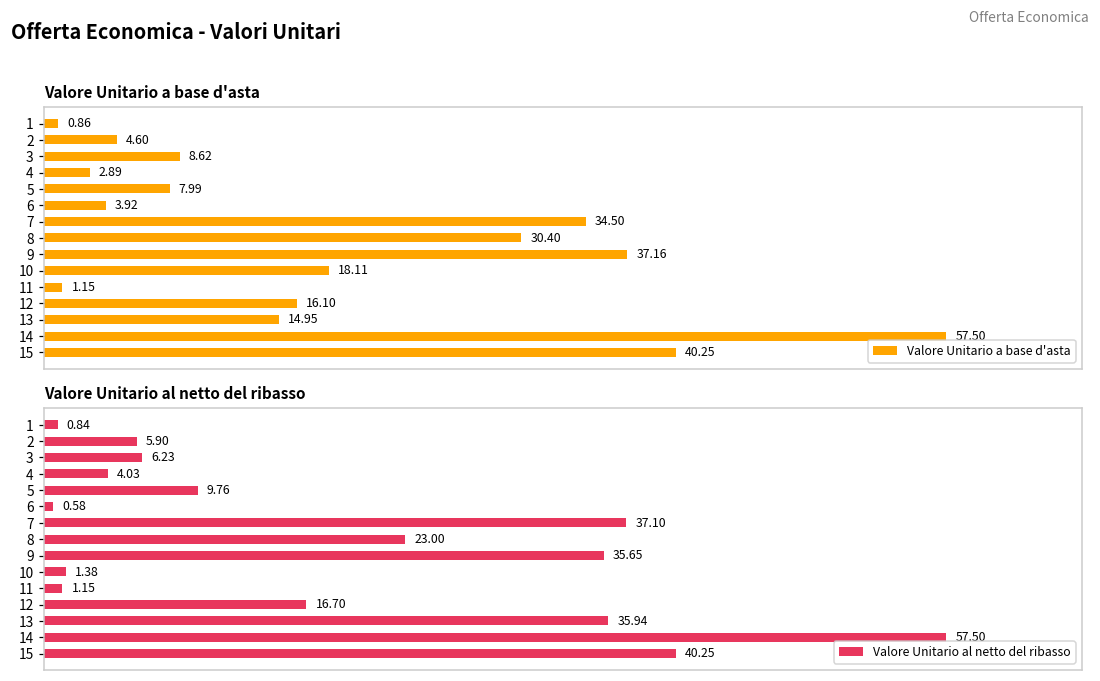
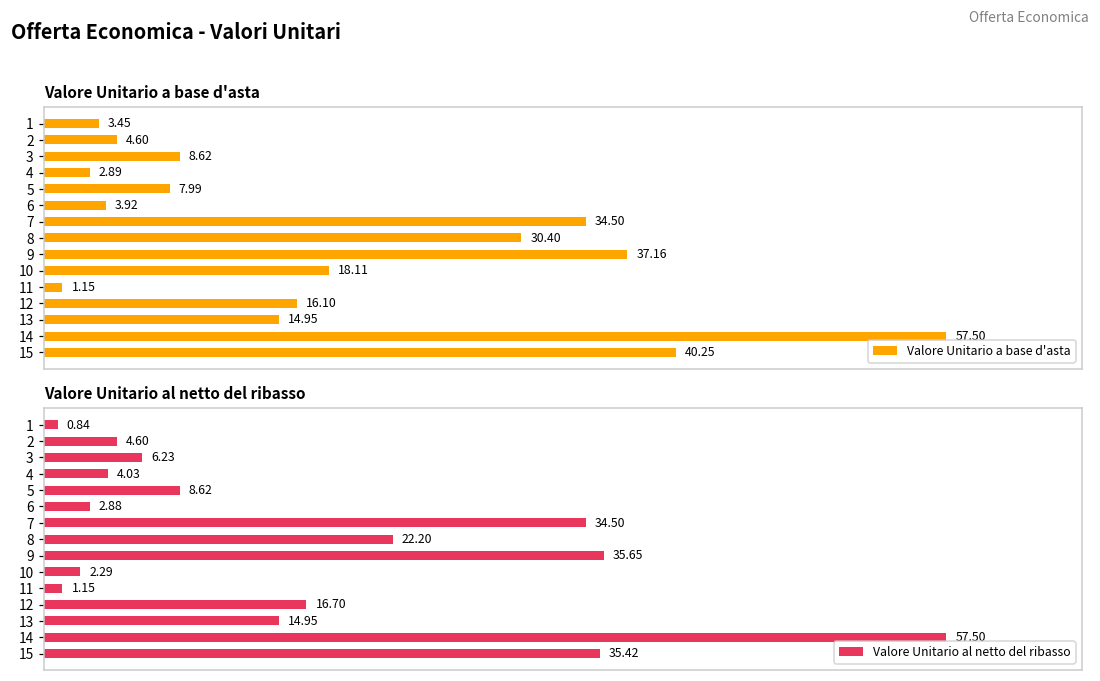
  {
    "Valore Unitario a base d'asta": {
-     "1": 0.86,
+     "1": 3.45,
      "2": 4.60,
      "3": 8.62,
      "4": 2.89,
      "5": 7.99,
      "6": 3.92,
      "7": 34.50,
      "8": 30.40,
      "9": 37.16,
      "10": 18.11,
      "11": 1.15,
      "12": 16.10,
      "13": 14.95,
      "14": 57.50,
      "15": 40.25
    },
    "Valore Unitario al netto del ribasso": {
      "1": 0.84,
-     "2": 5.90,
+     "2": 4.60,
      "3": 6.23,
      "4": 4.03,
-     "5": 9.76,
-     "6": 0.58,
-     "7": 37.10,
-     "8": 23.00,
+     "5": 8.62,
+     "6": 2.88,
+     "7": 34.50,
+     "8": 22.20,
      "9": 35.65,
-     "10": 1.38,
+     "10": 2.29,
      "11": 1.15,
      "12": 16.70,
-     "13": 35.94,
+     "13": 14.95,
      "14": 57.50,
-     "15": 40.25
+     "15": 35.42
    }
  }
